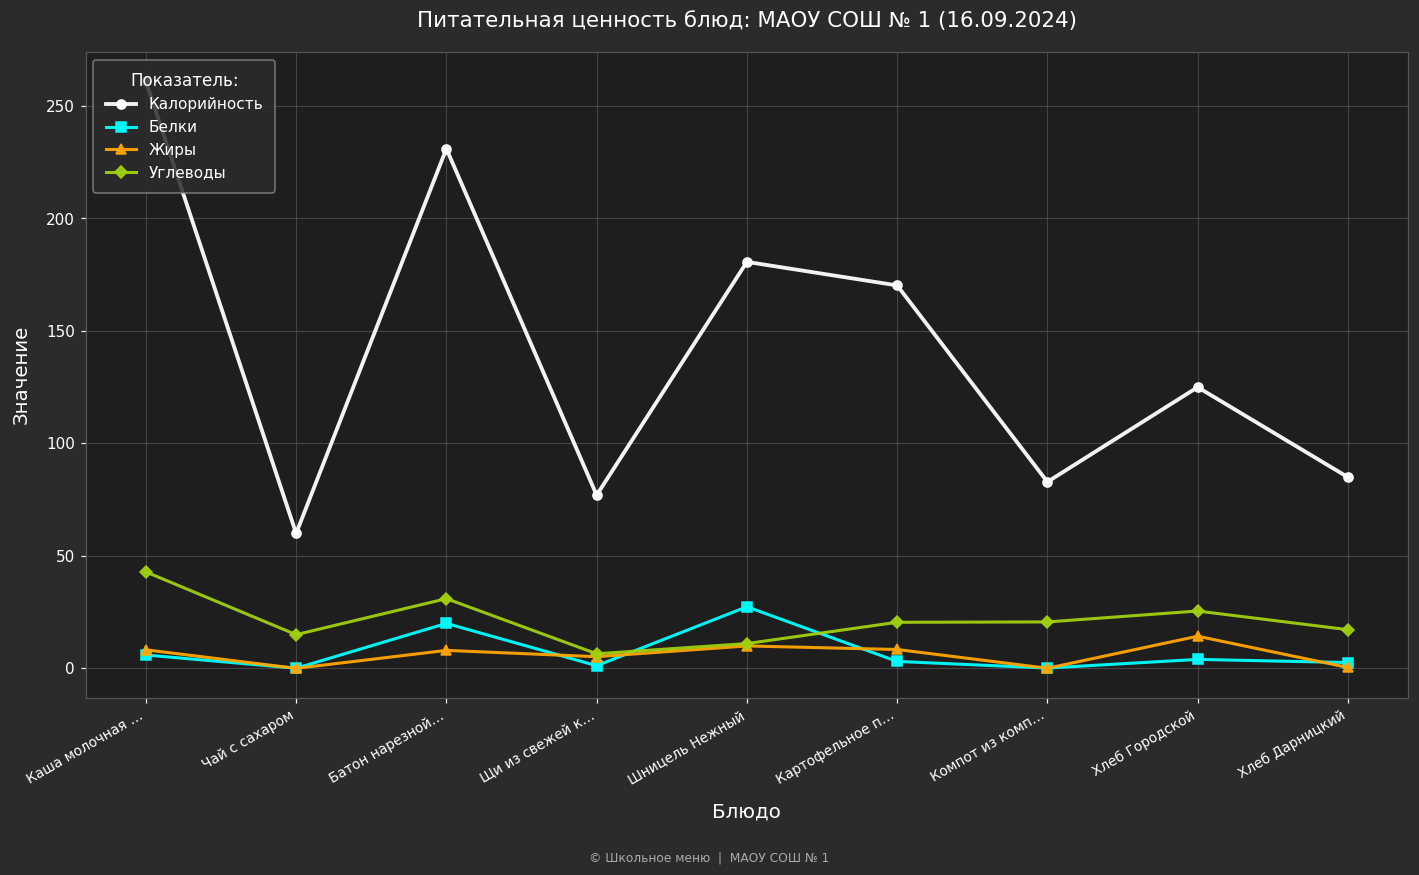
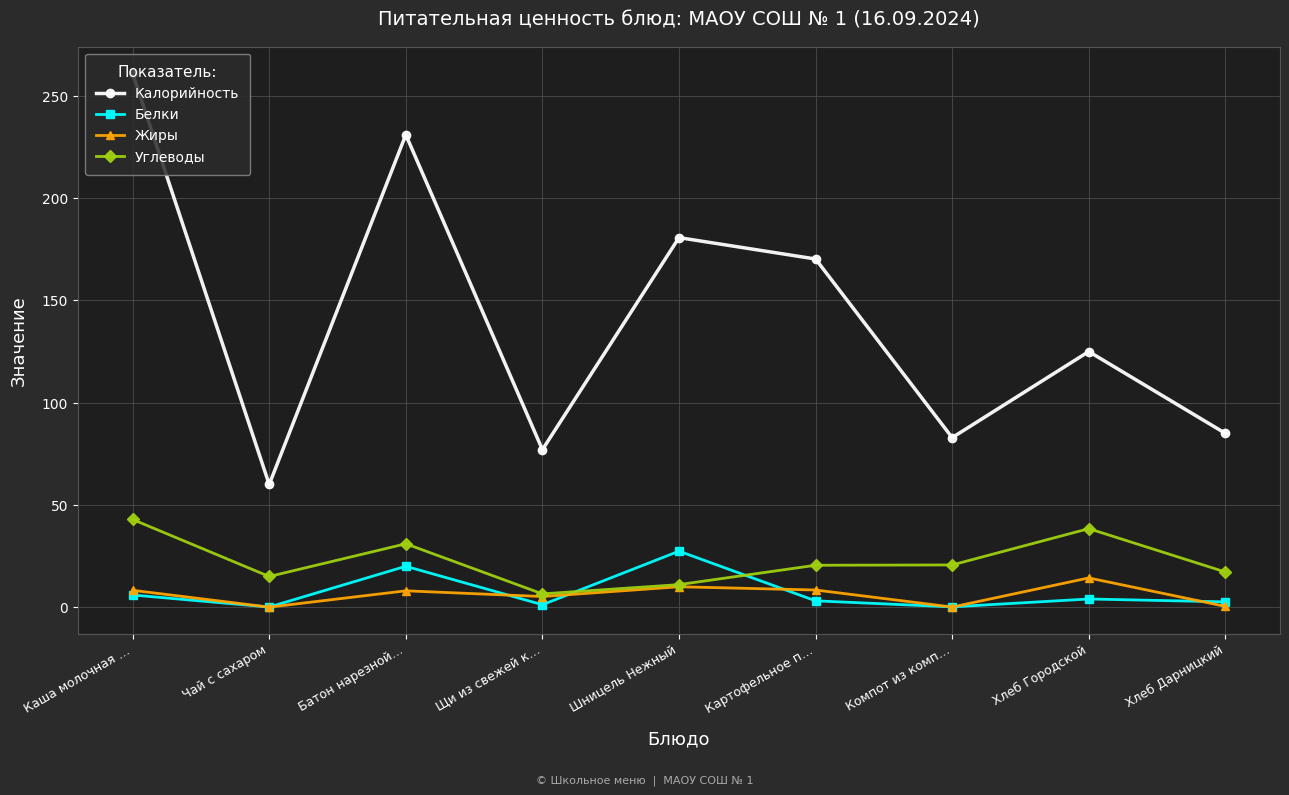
  {
    "Калорийность": {
      "Чай с сахаром": 60,
      "Батон нарезной…": 231,
      "Щи из свежей к…": 77,
      "Шницель Нежный": 181,
      "Картофельное п…": 170,
      "Компот из комп…": 83,
      "Хлеб Городской": 125,
      "Хлеб Дарницкий": 85
    },
    "Белки": {
      "Каша молочная …": 6,
      "Батон нарезной…": 20,
      "Щи из свежей к…": 1,
      "Шницель Нежный": 27,
      "Картофельное п…": 3,
      "Хлеб Городской": 4,
      "Хлеб Дарницкий": 3
    },
    "Жиры": {
      "Каша молочная …": 8,
      "Батон нарезной…": 8,
      "Щи из свежей к…": 5,
      "Картофельное п…": 8,
      "Хлеб Городской": 14,
      "Хлеб Дарницкий": 0
    },
    "Углеводы": {
      "Каша молочная …": 43,
      "Чай с сахаром": 15,
      "Батон нарезной…": 31,
      "Щи из свежей к…": 7,
      "Картофельное п…": 21,
      "Компот из комп…": 21,
-     "Хлеб Городской": 26,
+     "Хлеб Городской": 38,
      "Хлеб Дарницкий": 17
    }
  }
